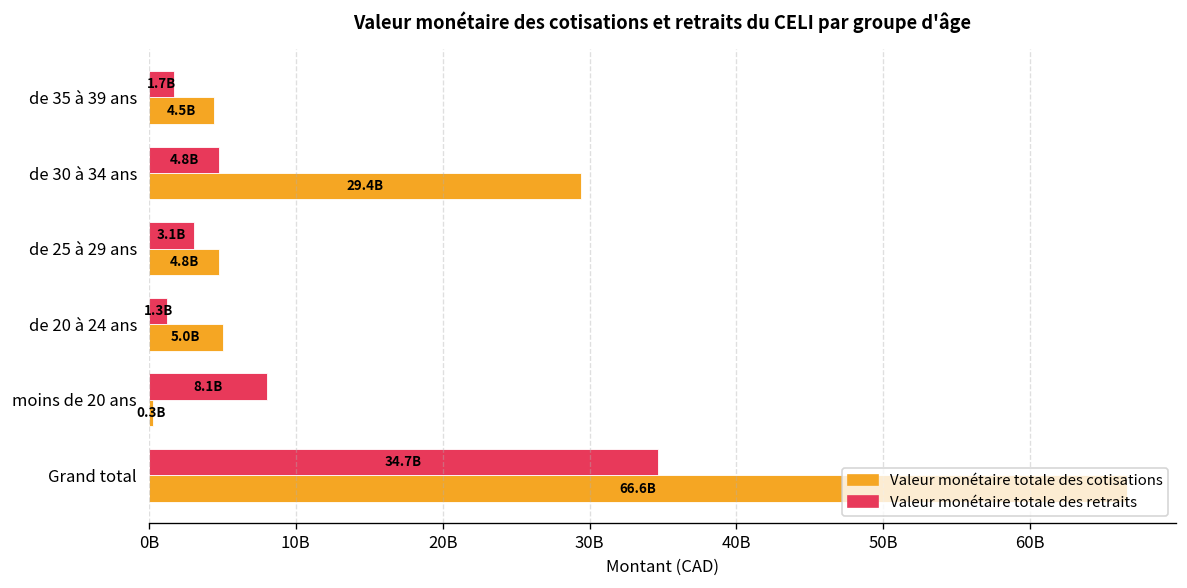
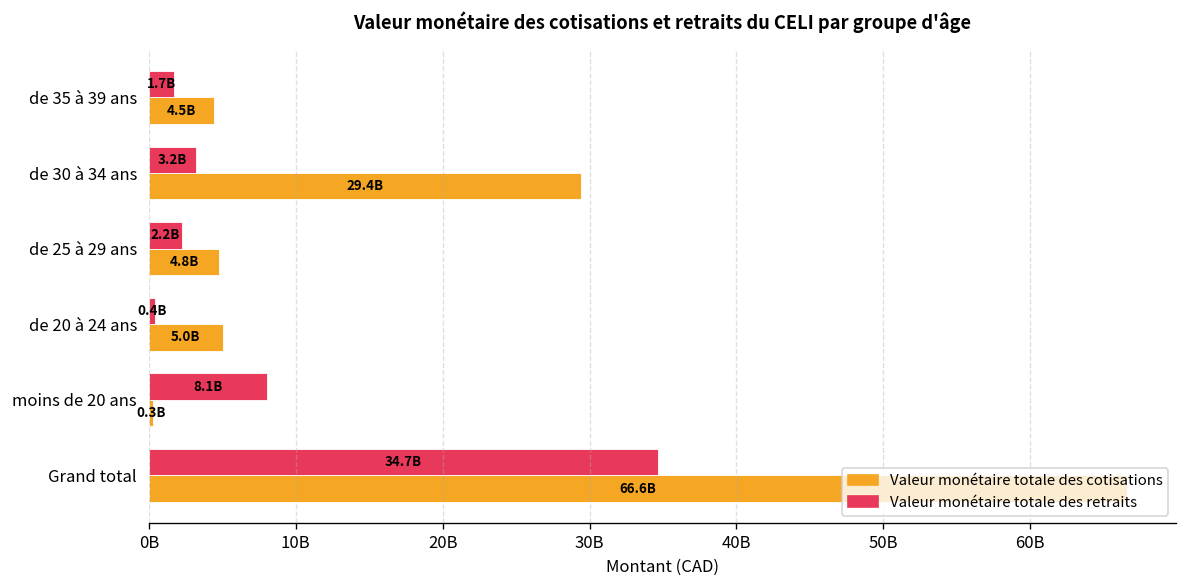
  {
    "Valeur monétaire totale des cotisations": {
      "de 35 à 39 ans": "4.5B",
      "de 30 à 34 ans": "29.4B",
      "de 25 à 29 ans": "4.8B",
      "de 20 à 24 ans": "5.0B",
      "moins de 20 ans": "0.3B"
    },
    "Valeur monétaire totale des retraits": {
      "de 35 à 39 ans": "1.7B",
-     "de 30 à 34 ans": "4.8B",
-     "de 25 à 29 ans": "3.1B",
-     "de 20 à 24 ans": "1.3B",
+     "de 30 à 34 ans": "3.2B",
+     "de 25 à 29 ans": "2.2B",
+     "de 20 à 24 ans": "0.4B",
      "moins de 20 ans": "8.1B",
      "Grand total": "34.7B"
    }
  }
